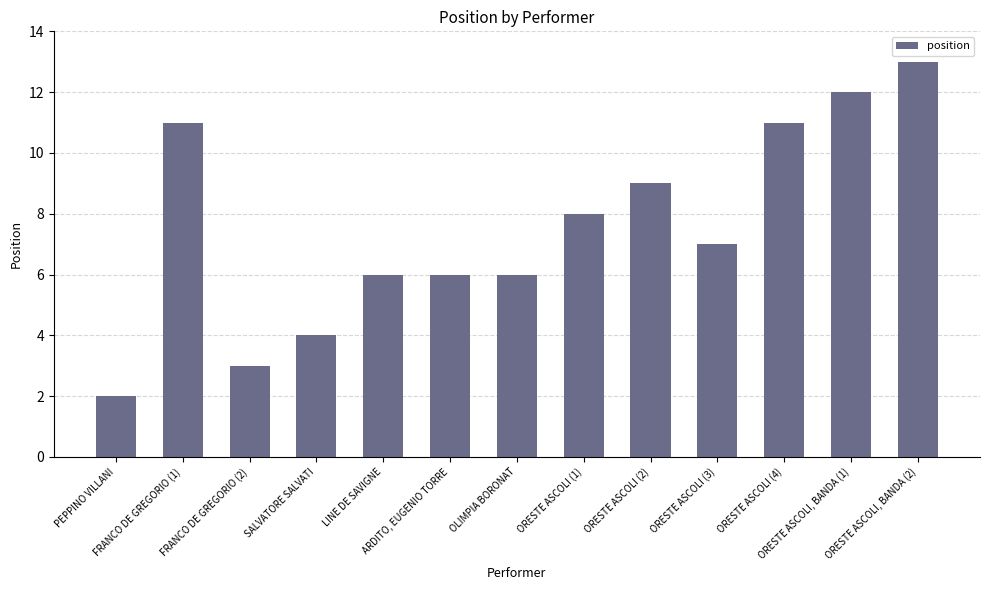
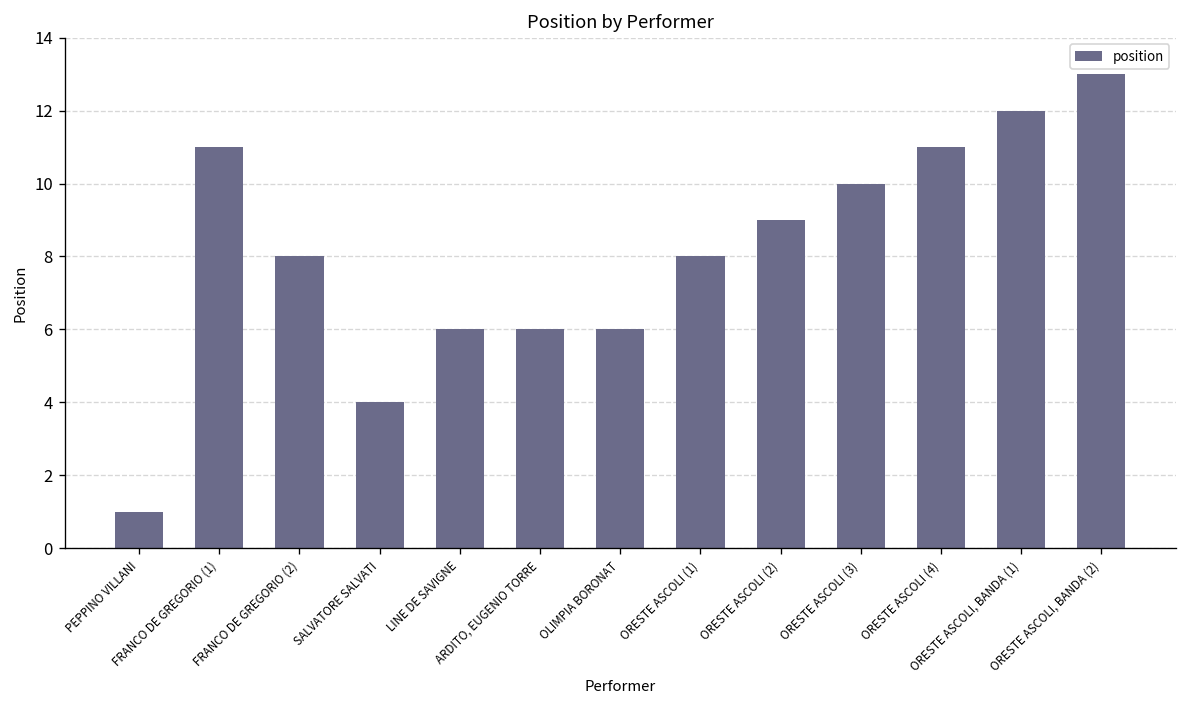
  {
-   "PEPPINO VILLANI": 2,
+   "PEPPINO VILLANI": 1,
    "FRANCO DE GREGORIO (1)": 11,
-   "FRANCO DE GREGORIO (2)": 3,
+   "FRANCO DE GREGORIO (2)": 8,
    "SALVATORE SALVATI": 4,
    "LINE DE SAVIGNE": 6,
    "ARDITO, EUGENIO TORRE": 6,
    "OLIMPIA BORONAT": 6,
    "ORESTE ASCOLI (1)": 8,
    "ORESTE ASCOLI (2)": 9,
-   "ORESTE ASCOLI (3)": 7,
+   "ORESTE ASCOLI (3)": 10,
    "ORESTE ASCOLI (4)": 11,
    "ORESTE ASCOLI, BANDA (1)": 12,
    "ORESTE ASCOLI, BANDA (2)": 13
  }
